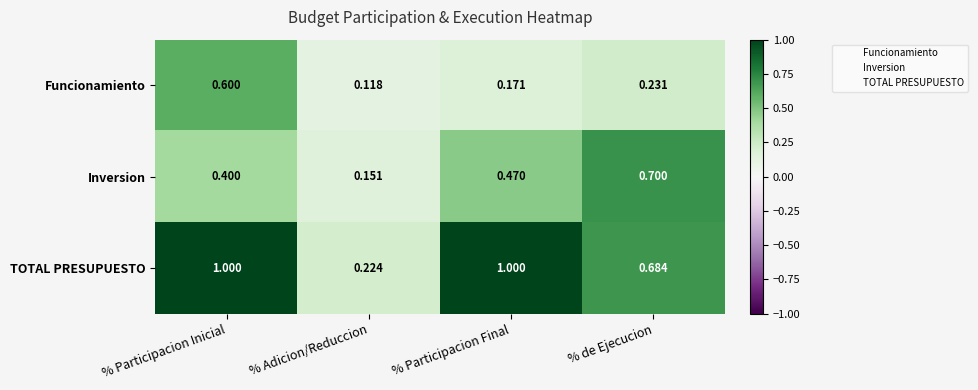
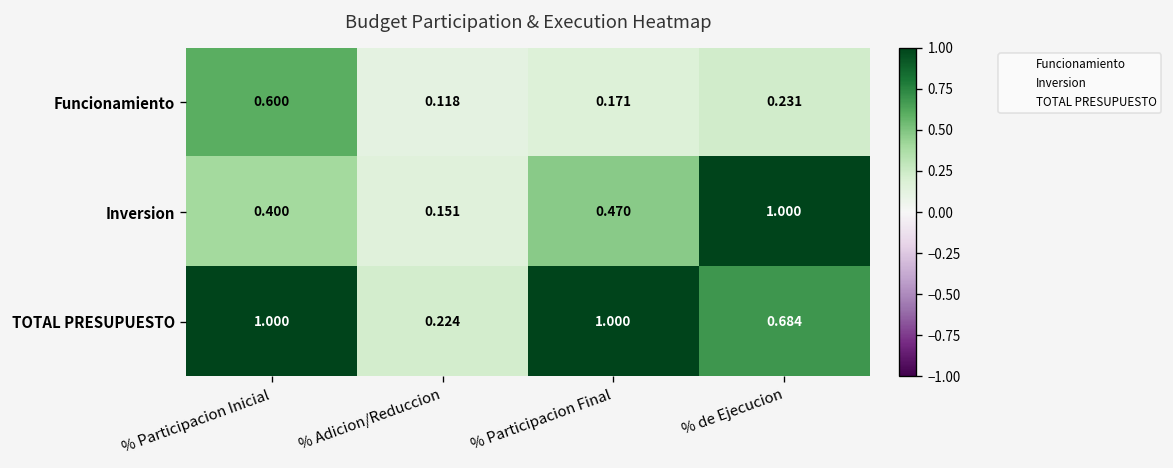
  {
    "Funcionamiento": {
      "% Participacion Inicial": 0.600,
      "% Adicion/Reduccion": 0.118,
      "% Participacion Final": 0.171,
      "% de Ejecucion": 0.231
    },
    "Inversion": {
      "% Participacion Inicial": 0.400,
      "% Adicion/Reduccion": 0.151,
      "% Participacion Final": 0.470,
-     "% de Ejecucion": 0.700
+     "% de Ejecucion": 1.000
    },
    "TOTAL PRESUPUESTO": {
      "% Participacion Inicial": 1.000,
      "% Adicion/Reduccion": 0.224,
      "% Participacion Final": 1.000,
      "% de Ejecucion": 0.684
    }
  }
